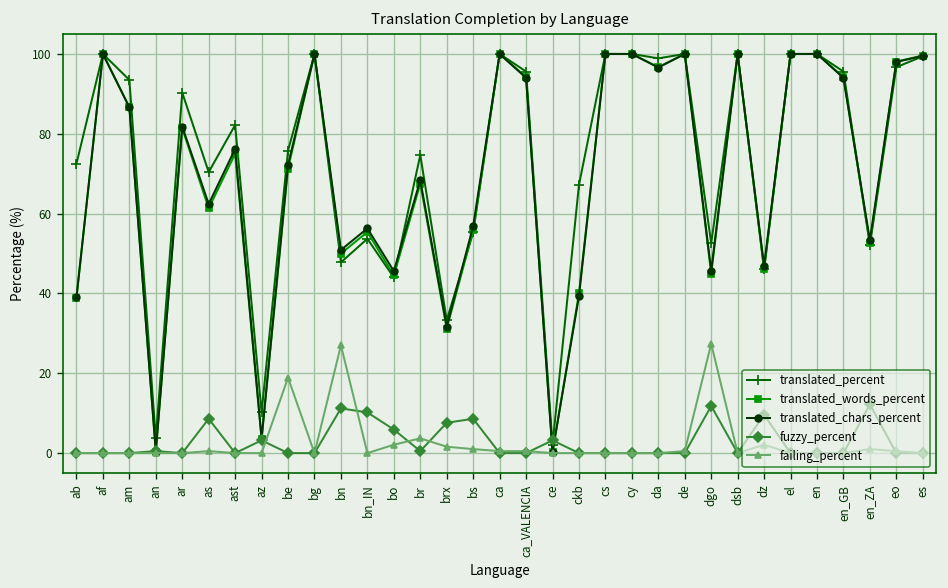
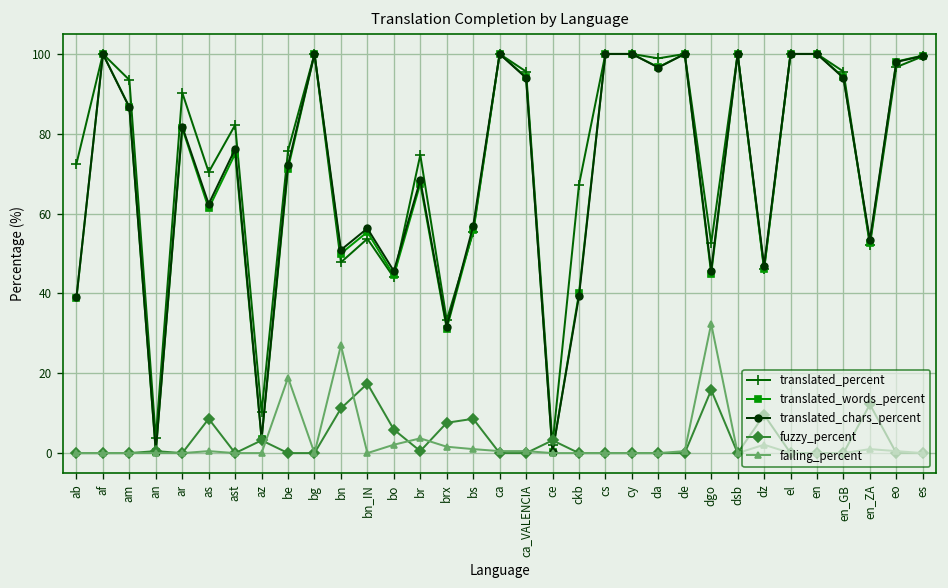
  {
    "fuzzy_percent": {
      "as": 9,
      "be": 0,
      "bn": 11,
-     "bn_IN": 10,
+     "bn_IN": 17,
      "bo": 6,
      "br": 1,
      "brx": 8,
      "bs": 9,
      "ce": 3,
-     "dgo": 12
+     "dgo": 16
    },
    "failing_percent": {
      "as": 1,
      "az": 0,
      "be": 19,
      "bn": 27,
      "bn_IN": 0,
      "bo": 2,
      "br": 4,
      "brx": 2,
      "bs": 1,
-     "dgo": 27
+     "dgo": 32
    }
  }
